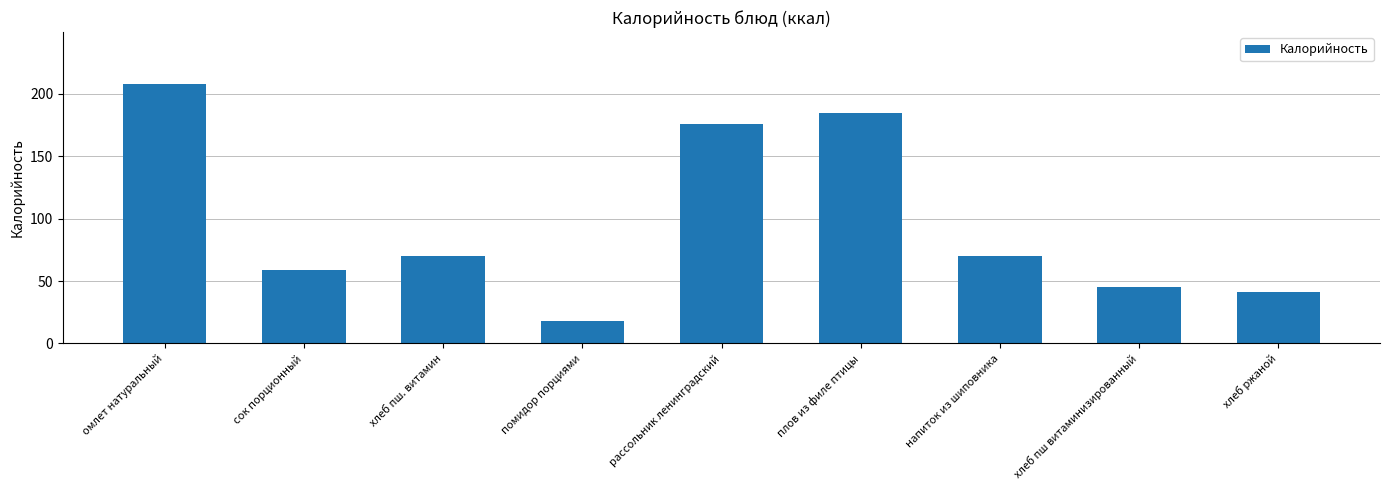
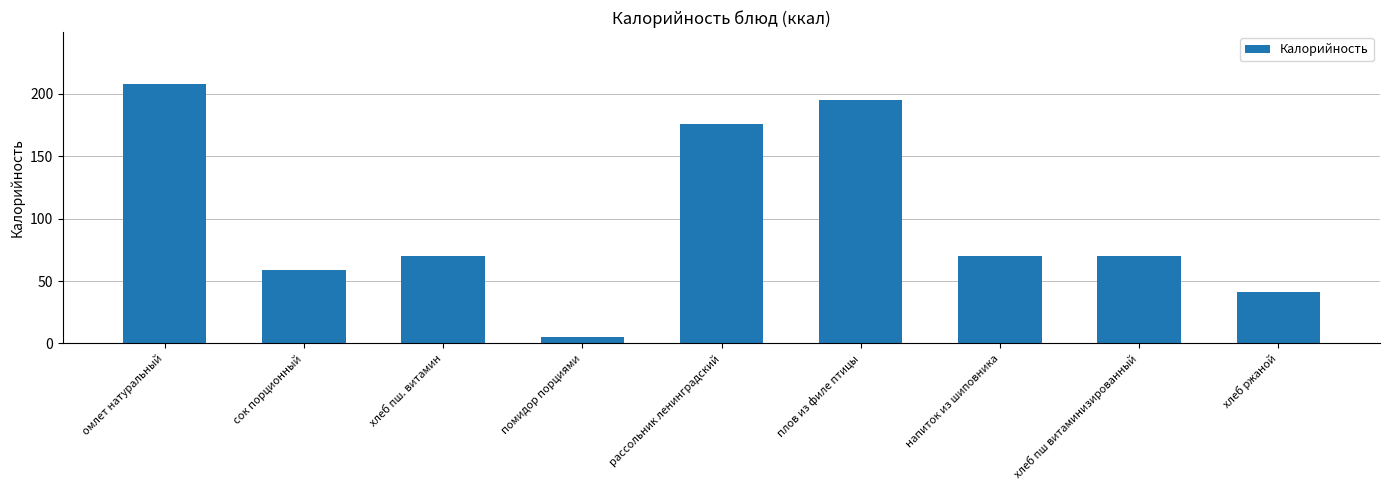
  {
    "омлет натуральный": 208,
    "сок порционный": 59,
    "хлеб пш. витамин": 70,
-   "помидор порциями": 18,
+   "помидор порциями": 5,
    "рассольник ленинградский": 176,
-   "плов из филе птицы": 185,
+   "плов из филе птицы": 195,
    "напиток из шиповника": 70,
-   "хлеб пш витаминизированный": 45,
+   "хлеб пш витаминизированный": 70,
    "хлеб ржаной": 41
  }
